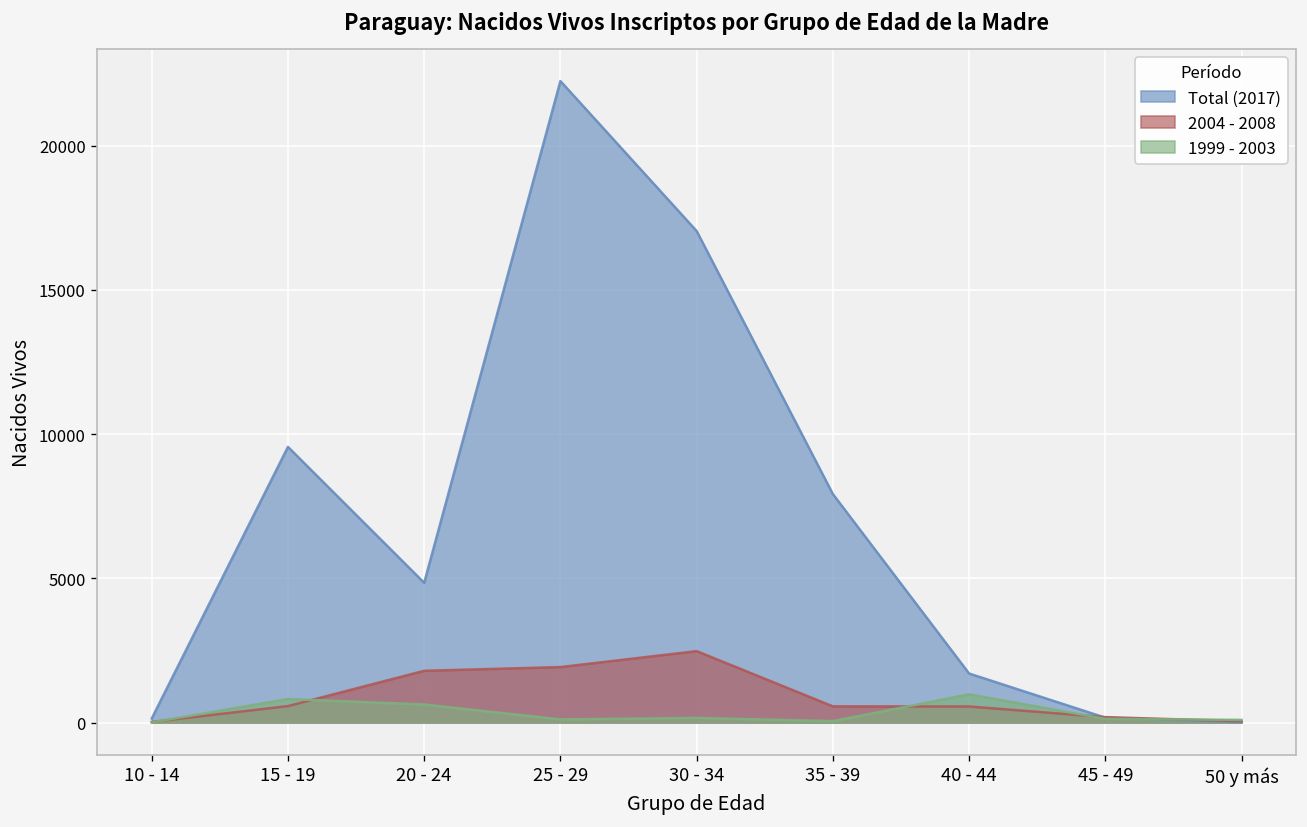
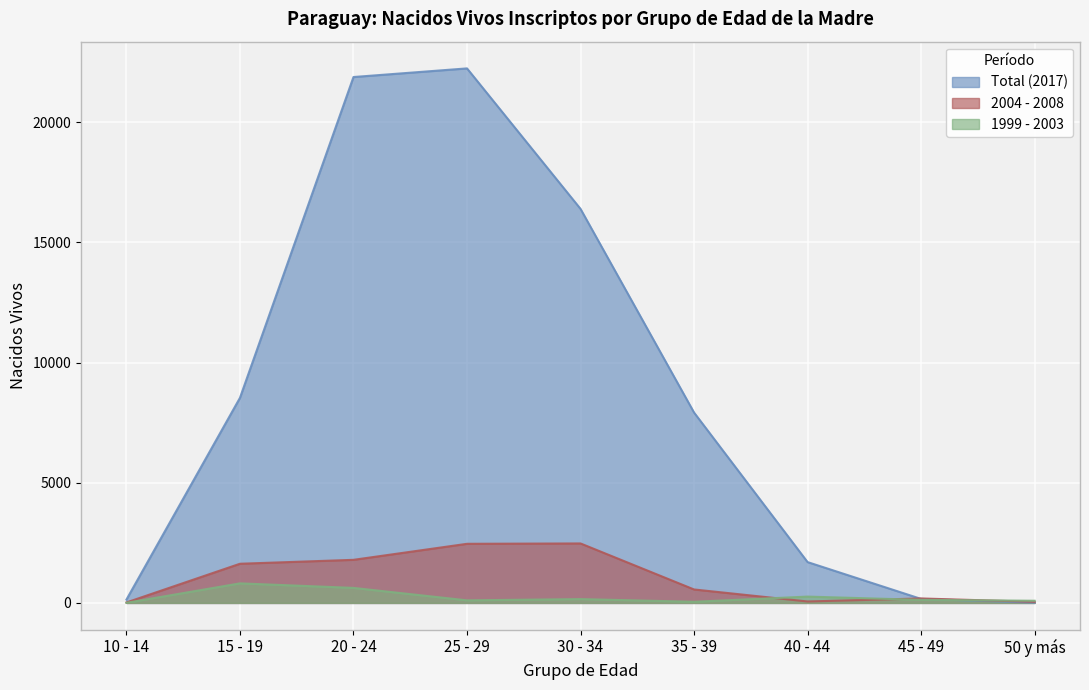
  {
    "Total (2017)": {
      "10 - 14": 100,
-     "15 - 19": 9600,
-     "20 - 24": 4800,
+     "15 - 19": 8500,
+     "20 - 24": 21900,
      "25 - 29": 22200,
-     "30 - 34": 17000,
+     "30 - 34": 16400,
      "35 - 39": 7900,
      "40 - 44": 1700
    },
    "2004 - 2008": {
-     "15 - 19": 600,
+     "15 - 19": 1600,
      "20 - 24": 1800,
-     "25 - 29": 1900,
+     "25 - 29": 2500,
      "30 - 34": 2500,
      "35 - 39": 600,
-     "40 - 44": 600
+     "40 - 44": 100
    },
    "1999 - 2003": {
      "15 - 19": 800,
      "20 - 24": 600,
      "25 - 29": 100,
      "30 - 34": 200,
      "35 - 39": 0,
-     "40 - 44": 1000
+     "40 - 44": 300
    }
  }
